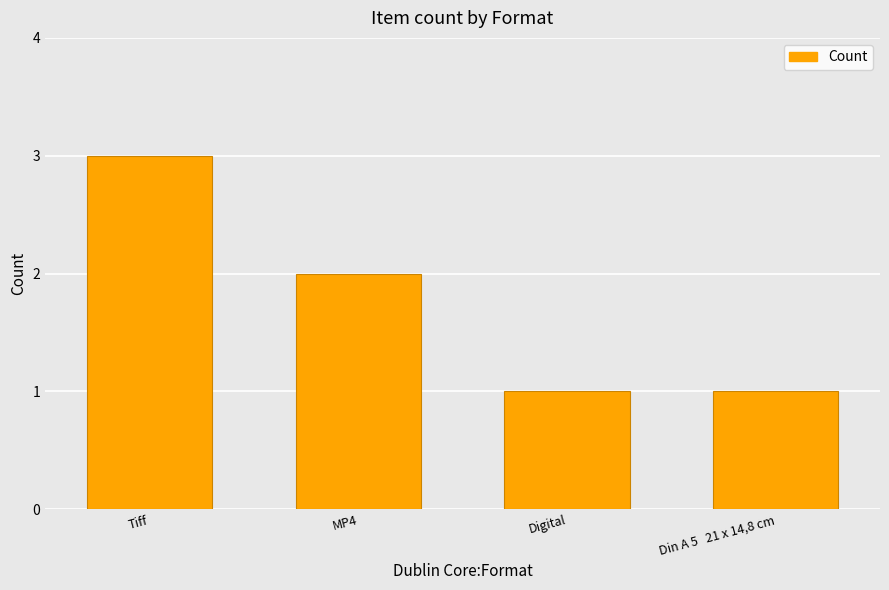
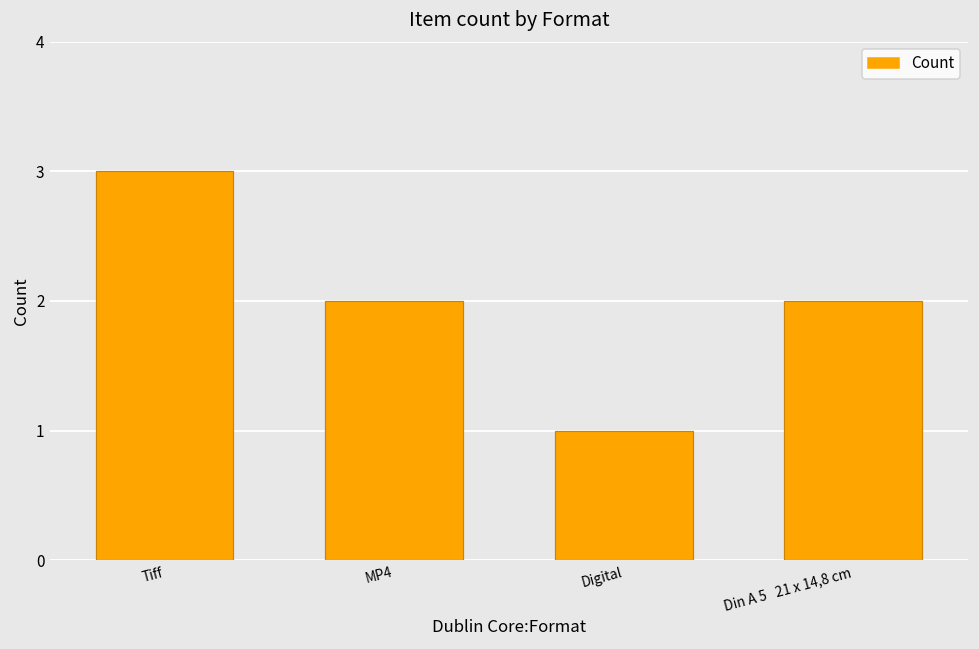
  {
    "Tiff": 3,
    "MP4": 2,
    "Digital": 1,
-   "Din A 5 21 x 14,8 cm": 1
+   "Din A 5 21 x 14,8 cm": 2
  }
